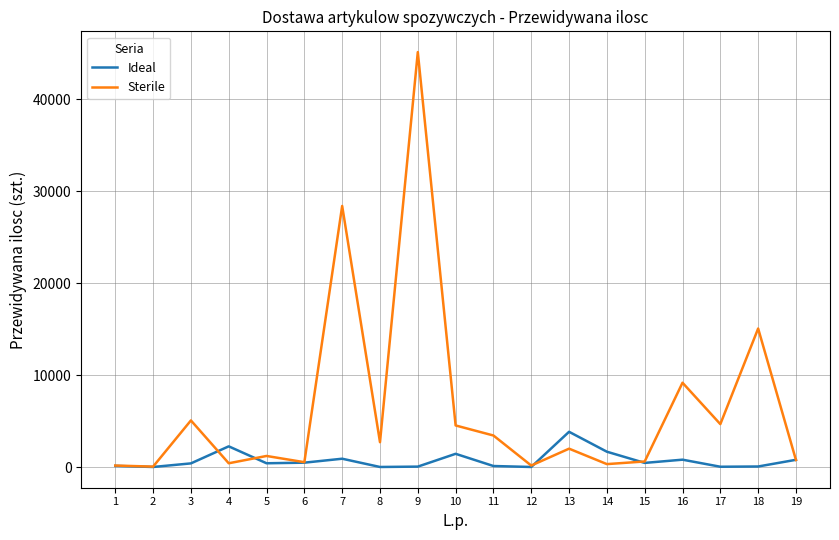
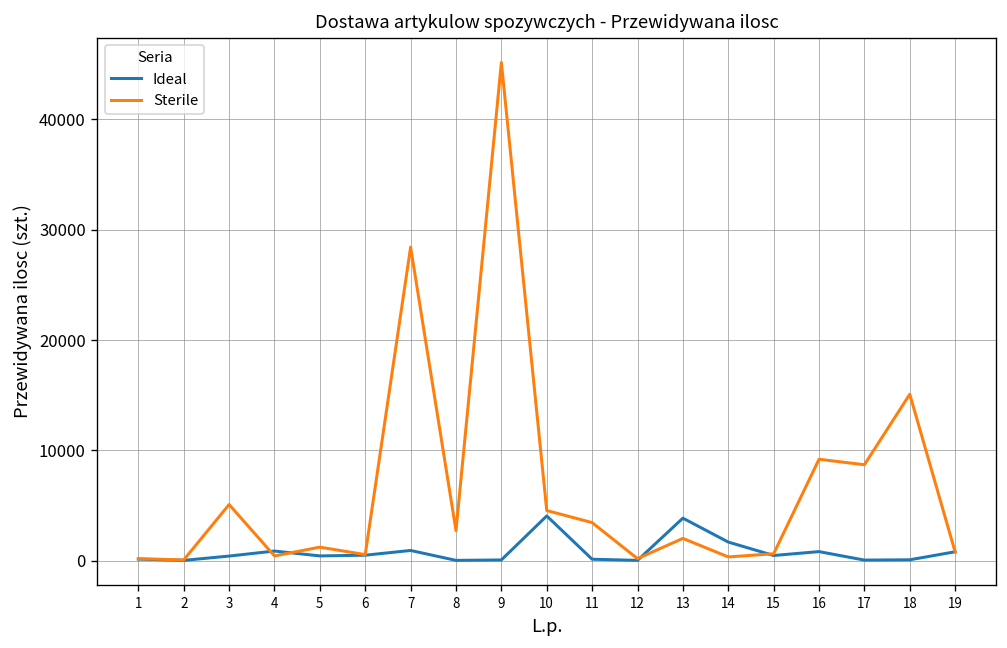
  {
    "Ideal": {
      "3": 0,
-     "4": 2000,
+     "4": 1000,
      "5": 0,
      "7": 1000,
      "8": 0,
      "9": 0,
-     "10": 1000,
+     "10": 4000,
      "11": 0,
      "13": 4000,
      "14": 2000,
      "16": 1000,
      "17": 0,
      "18": 0
    },
    "Sterile": {
      "3": 5000,
      "4": 0,
      "5": 1000,
      "7": 28000,
      "8": 3000,
      "9": 45000,
      "10": 5000,
      "11": 3000,
      "13": 2000,
      "14": 0,
      "16": 9000,
-     "17": 5000,
+     "17": 9000,
      "18": 15000
    }
  }
